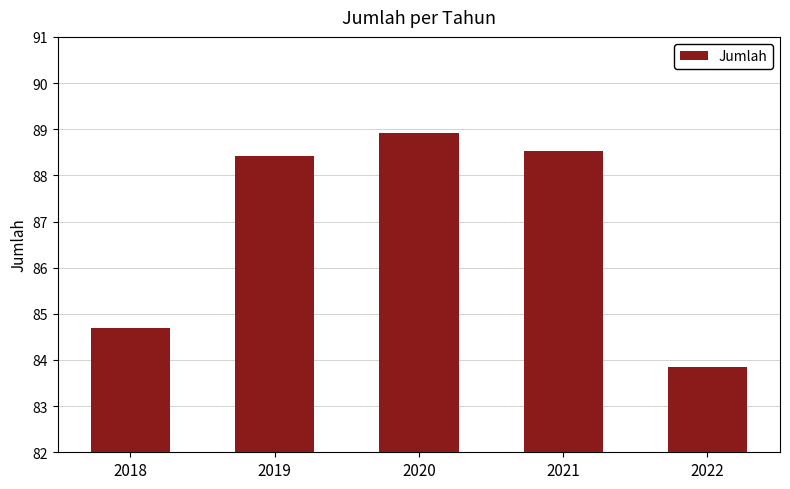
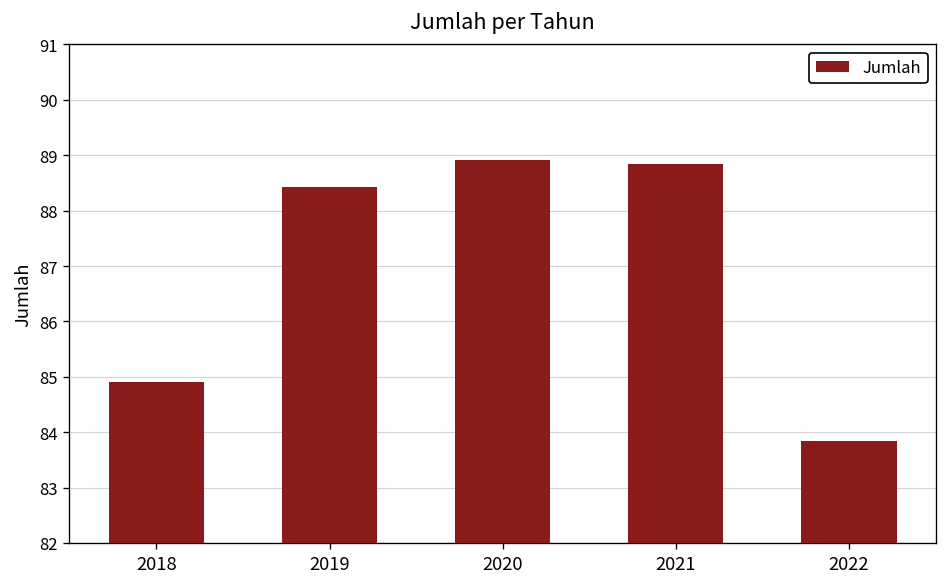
  {
-   "2018": 84.7,
+   "2018": 84.9,
    "2019": 88.4,
    "2020": 88.9,
-   "2021": 88.5,
+   "2021": 88.9,
    "2022": 83.8
  }
